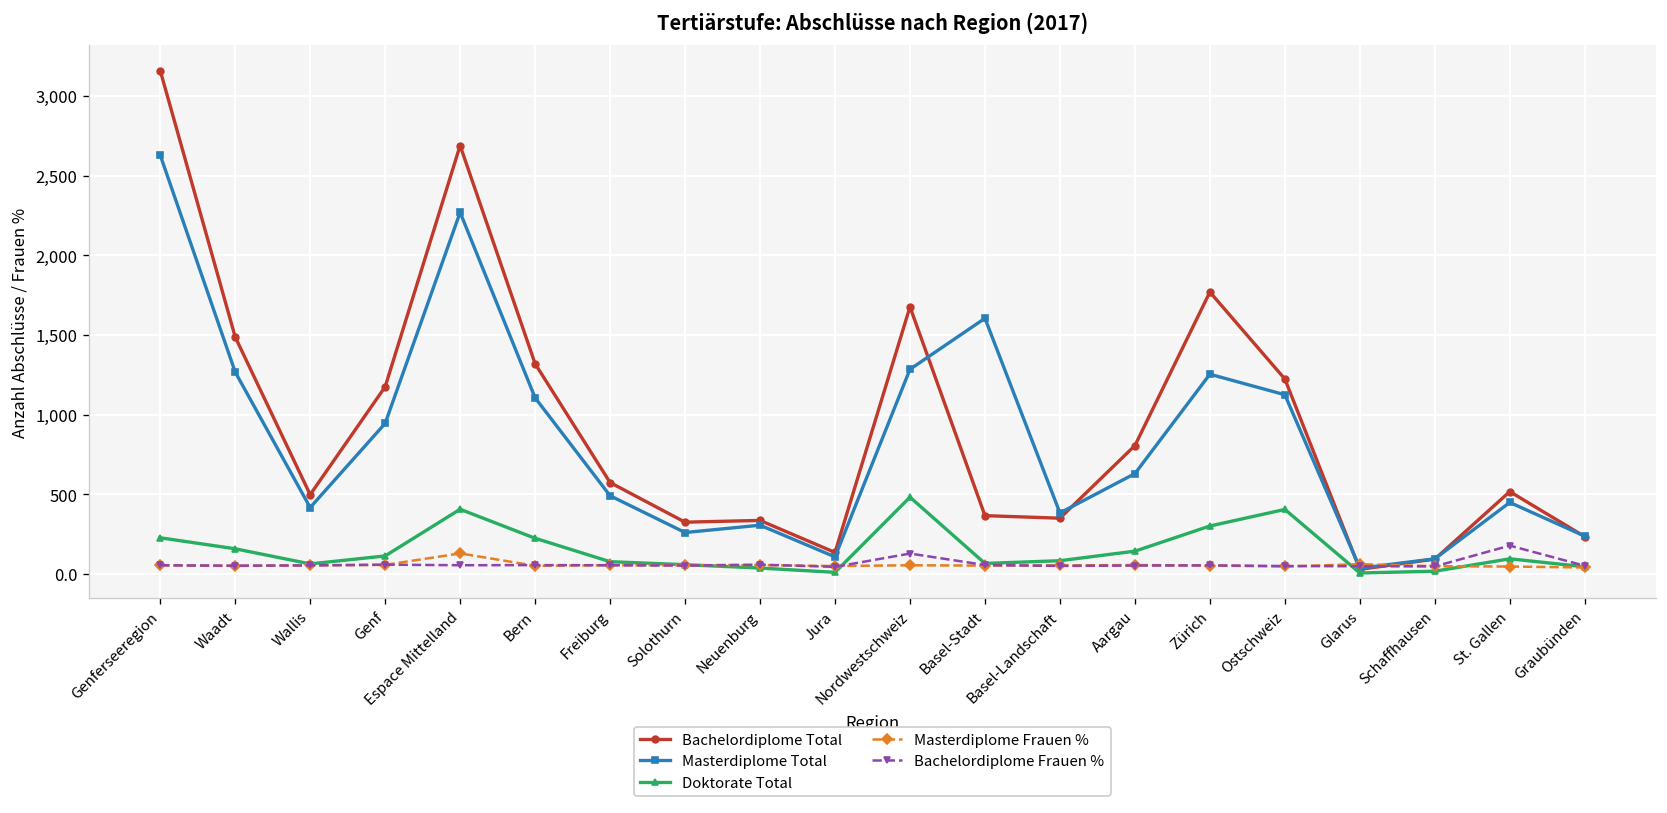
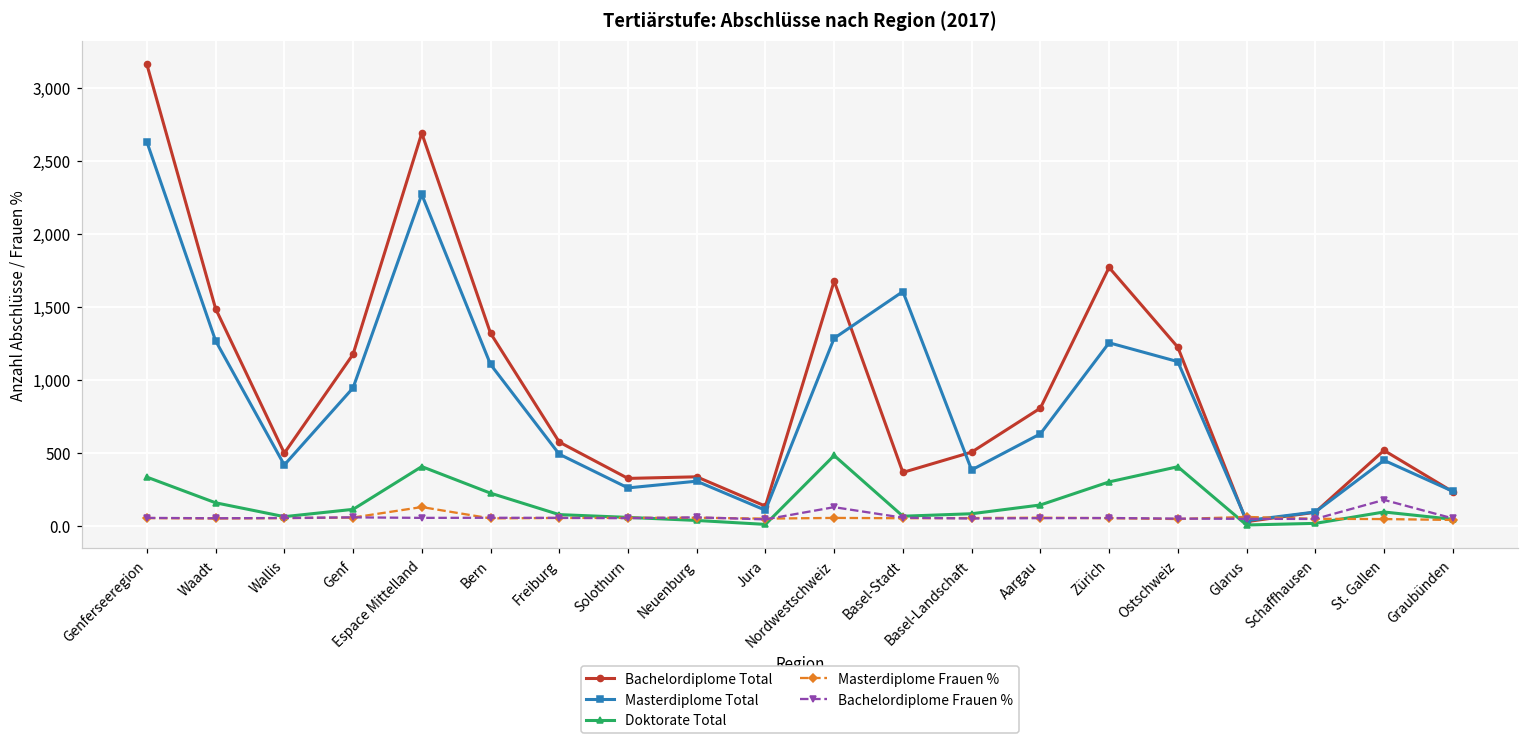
  {
    "Bachelordiplome Total": {
      "Genferseeregion": "3,160",
      "Waadt": "1,490",
      "Wallis": "500",
      "Genf": "1,180",
      "Espace Mittelland": "2,690",
      "Bern": "1,320",
      "Freiburg": "570",
      "Solothurn": "330",
      "Neuenburg": "340",
      "Jura": "140",
      "Nordwestschweiz": "1,680",
      "Basel-Stadt": "370",
-     "Basel-Landschaft": "350",
+     "Basel-Landschaft": "510",
      "Aargau": "810",
      "Zürich": "1,770",
      "Ostschweiz": "1,220",
      "St. Gallen": "520"
    },
    "Masterdiplome Total": {
      "Genferseeregion": "2,630",
      "Waadt": "1,270",
      "Wallis": "420",
      "Genf": "950",
      "Espace Mittelland": "2,270",
      "Bern": "1,110",
      "Freiburg": "490",
      "Solothurn": "260",
      "Neuenburg": "310",
      "Jura": "110",
      "Nordwestschweiz": "1,290",
      "Basel-Stadt": "1,610",
      "Basel-Landschaft": "380",
      "Aargau": "630",
      "Zürich": "1,250",
      "Ostschweiz": "1,130",
      "St. Gallen": "450"
    },
    "Doktorate Total": {
-     "Genferseeregion": "230",
+     "Genferseeregion": "330",
      "Waadt": "160",
      "Genf": "110",
      "Espace Mittelland": "410",
      "Bern": "220",
      "Freiburg": "80",
      "Jura": "10",
      "Nordwestschweiz": "480",
      "Basel-Landschaft": "80",
      "Aargau": "140",
      "Zürich": "300",
      "Ostschweiz": "410",
      "Glarus": "10",
      "Schaffhausen": "20",
      "St. Gallen": "100"
    },
    "Masterdiplome Frauen %": {
      "Espace Mittelland": "130",
      "Nordwestschweiz": "50",
      "St. Gallen": "50"
    },
    "Bachelordiplome Frauen %": {
      "Espace Mittelland": "50",
      "Nordwestschweiz": "130",
      "St. Gallen": "180"
    }
  }
